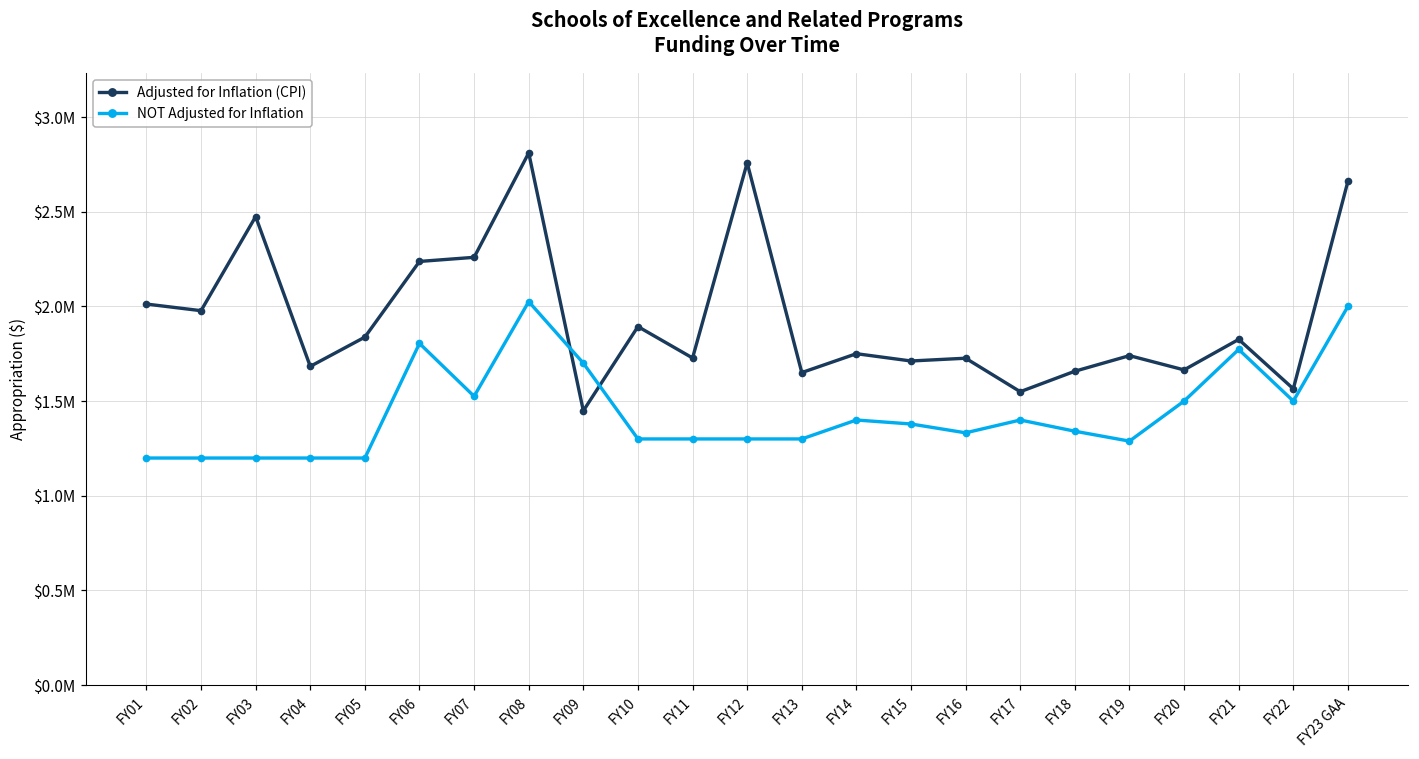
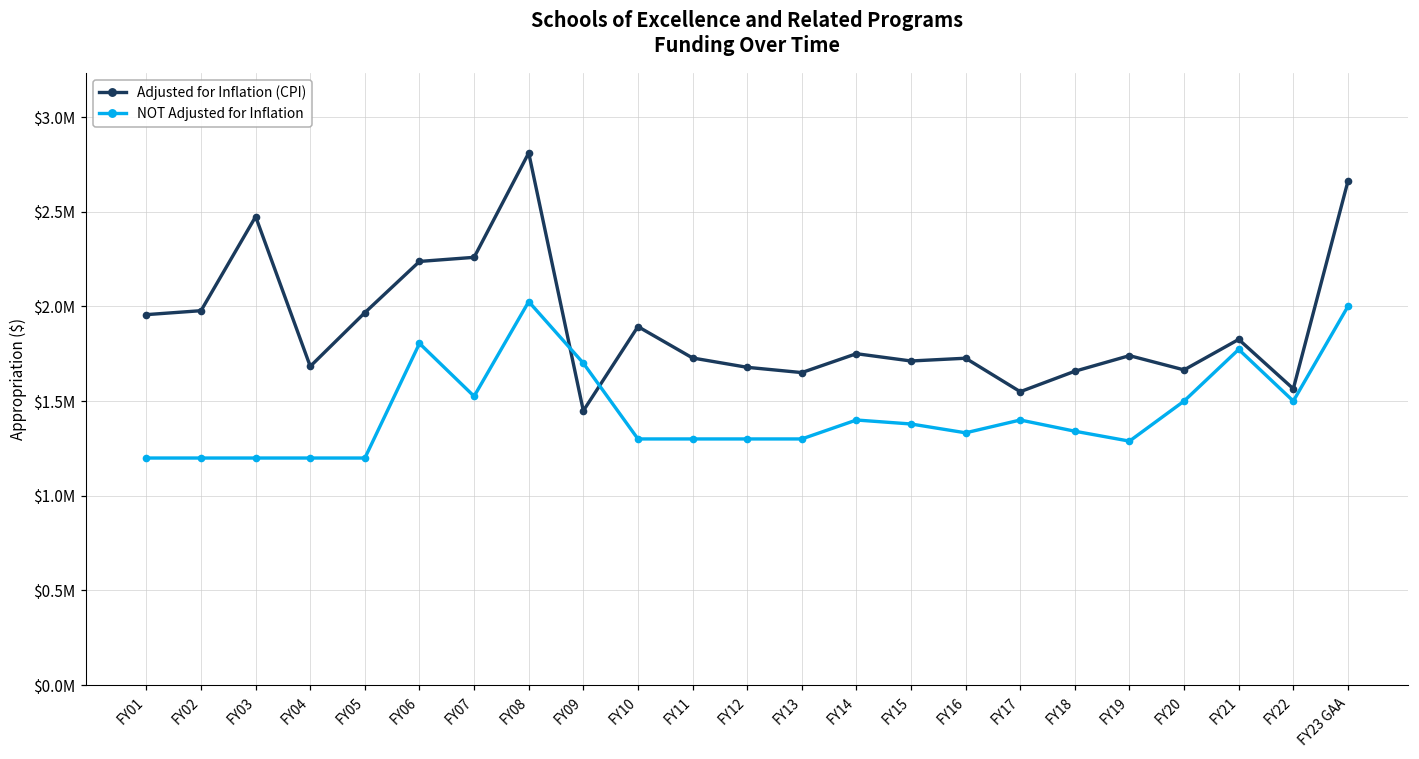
  {
    "Adjusted for Inflation (CPI)": {
-     "FY01": "$2010000",
+     "FY01": "$1960000",
      "FY02": "$1980000",
      "FY03": "$2470000",
      "FY04": "$1680000",
-     "FY05": "$1840000",
+     "FY05": "$1970000",
      "FY06": "$2240000",
      "FY07": "$2260000",
      "FY08": "$2810000",
      "FY09": "$1450000",
      "FY10": "$1890000",
      "FY11": "$1730000",
-     "FY12": "$2760000",
+     "FY12": "$1680000",
      "FY13": "$1650000",
      "FY14": "$1750000",
      "FY15": "$1710000",
      "FY16": "$1730000",
      "FY17": "$1550000",
      "FY18": "$1660000",
      "FY19": "$1740000",
      "FY20": "$1660000",
      "FY21": "$1830000",
      "FY22": "$1560000",
      "FY23 GAA": "$2660000"
    },
    "NOT Adjusted for Inflation": {
      "FY01": "$1200000",
      "FY02": "$1200000",
      "FY03": "$1200000",
      "FY04": "$1200000",
      "FY05": "$1200000",
      "FY06": "$1800000",
      "FY07": "$1530000",
      "FY08": "$2030000",
      "FY09": "$1700000",
      "FY10": "$1300000",
      "FY11": "$1300000",
      "FY12": "$1300000",
      "FY13": "$1300000",
      "FY14": "$1400000",
      "FY15": "$1380000",
      "FY16": "$1330000",
      "FY17": "$1400000",
      "FY18": "$1340000",
      "FY19": "$1290000",
      "FY20": "$1500000",
      "FY21": "$1770000",
      "FY22": "$1500000",
      "FY23 GAA": "$2000000"
    }
  }
